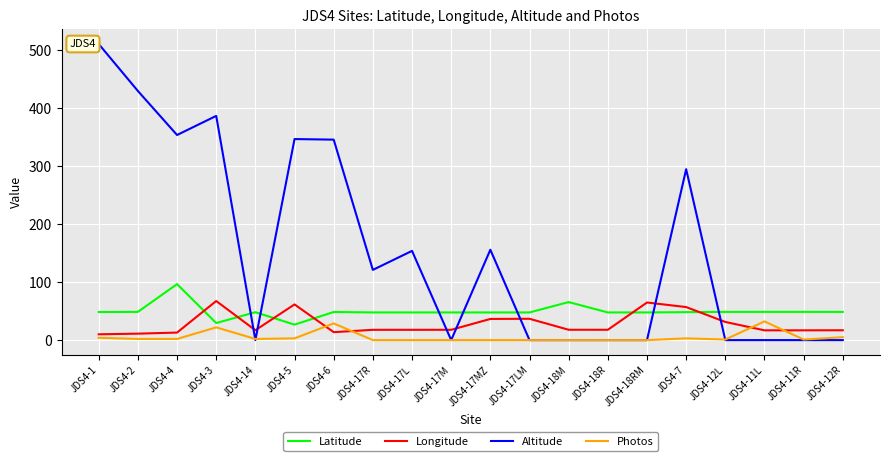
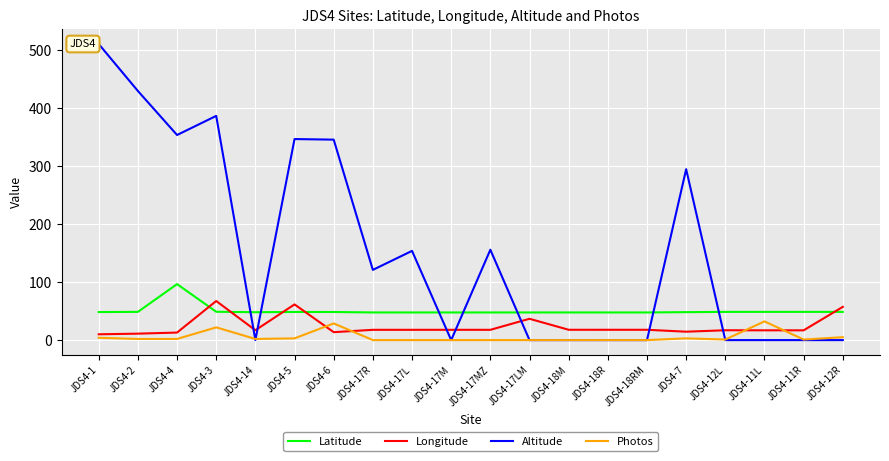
  {
    "Latitude": {
      "JDS4-1": 50,
      "JDS4-2": 50,
      "JDS4-4": 100,
-     "JDS4-3": 30,
+     "JDS4-3": 50,
      "JDS4-14": 50,
-     "JDS4-5": 30,
+     "JDS4-5": 50,
      "JDS4-6": 50,
      "JDS4-17R": 50,
      "JDS4-17L": 50,
      "JDS4-17M": 50,
      "JDS4-17MZ": 50,
      "JDS4-17LM": 50,
-     "JDS4-18M": 70,
+     "JDS4-18M": 50,
      "JDS4-18R": 50,
      "JDS4-18RM": 50,
      "JDS4-7": 50,
      "JDS4-12L": 50,
      "JDS4-11L": 50,
      "JDS4-11R": 50,
      "JDS4-12R": 50
    },
    "Longitude": {
      "JDS4-1": 10,
      "JDS4-2": 10,
      "JDS4-4": 10,
      "JDS4-3": 70,
      "JDS4-14": 20,
      "JDS4-5": 60,
      "JDS4-6": 10,
      "JDS4-17R": 20,
      "JDS4-17L": 20,
      "JDS4-17M": 20,
-     "JDS4-17MZ": 40,
+     "JDS4-17MZ": 20,
      "JDS4-17LM": 40,
      "JDS4-18M": 20,
      "JDS4-18R": 20,
-     "JDS4-18RM": 60,
-     "JDS4-7": 60,
-     "JDS4-12L": 30,
+     "JDS4-18RM": 20,
+     "JDS4-7": 10,
+     "JDS4-12L": 20,
      "JDS4-11L": 20,
      "JDS4-11R": 20,
-     "JDS4-12R": 20
+     "JDS4-12R": 60
    },
    "Altitude": {
      "JDS4-2": 430,
      "JDS4-4": 350,
      "JDS4-3": 390,
      "JDS4-5": 350,
      "JDS4-6": 350,
      "JDS4-17R": 120,
      "JDS4-17L": 150,
      "JDS4-17MZ": 160,
      "JDS4-7": 300,
      "JDS4-11L": 0,
      "JDS4-12R": 0
    },
    "Photos": {
      "JDS4-1": 0,
      "JDS4-2": 0,
      "JDS4-4": 0,
      "JDS4-3": 20,
      "JDS4-5": 0,
      "JDS4-6": 30,
      "JDS4-17R": 0,
      "JDS4-17L": 0,
      "JDS4-17MZ": 0,
      "JDS4-7": 0,
      "JDS4-11L": 30,
      "JDS4-12R": 10
    }
  }
